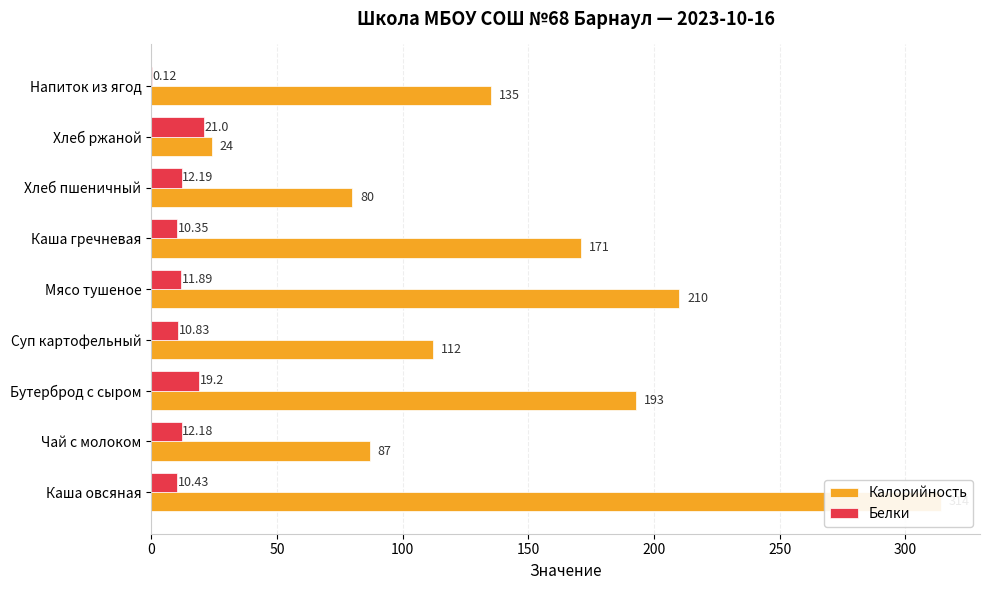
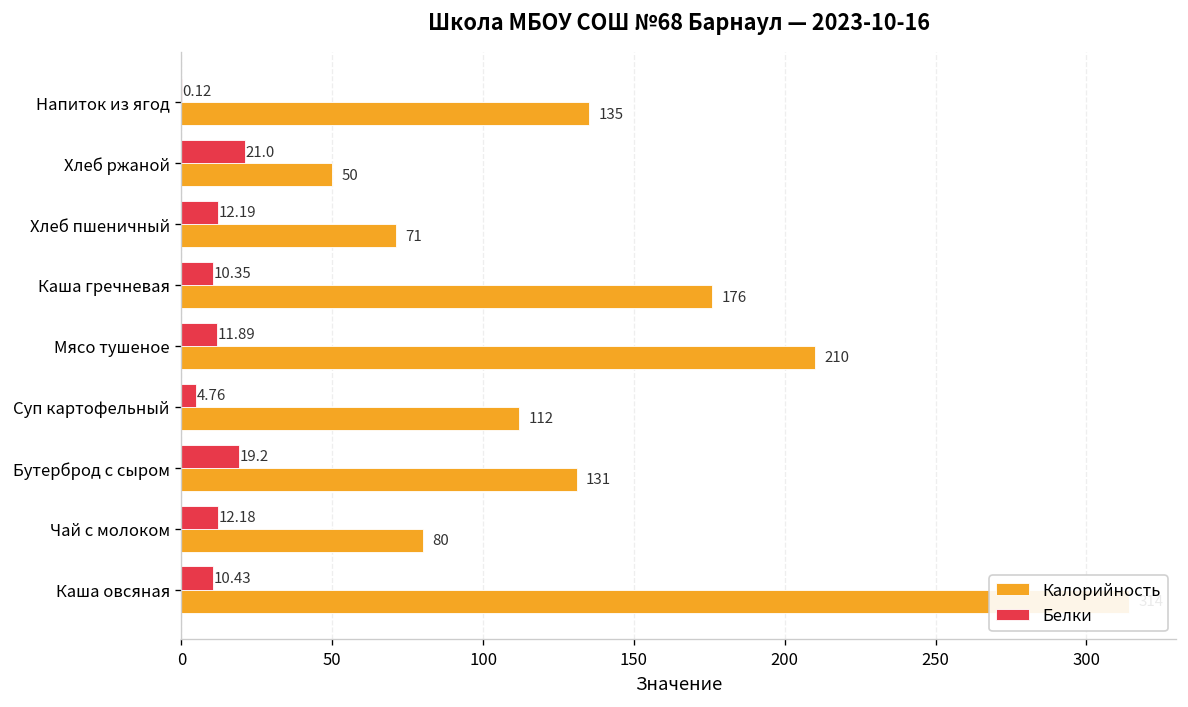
  {
    "Калорийность": {
      "Напиток из ягод": 135,
-     "Хлеб ржаной": 24,
-     "Хлеб пшеничный": 80,
-     "Каша гречневая": 171,
+     "Хлеб ржаной": 50,
+     "Хлеб пшеничный": 71,
+     "Каша гречневая": 176,
      "Мясо тушеное": 210,
      "Суп картофельный": 112,
-     "Бутерброд с сыром": 193,
-     "Чай с молоком": 87
+     "Бутерброд с сыром": 131,
+     "Чай с молоком": 80
    },
    "Белки": {
      "Напиток из ягод": 0.12,
      "Хлеб ржаной": 21.0,
      "Хлеб пшеничный": 12.19,
      "Каша гречневая": 10.35,
      "Мясо тушеное": 11.89,
-     "Суп картофельный": 10.83,
+     "Суп картофельный": 4.76,
      "Бутерброд с сыром": 19.2,
      "Чай с молоком": 12.18,
      "Каша овсяная": 10.43
    }
  }
